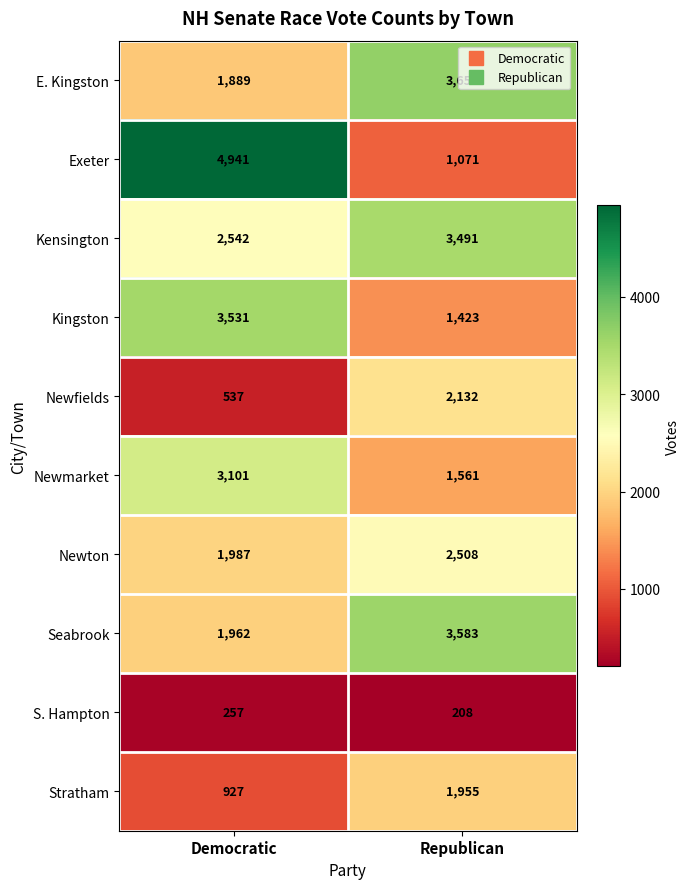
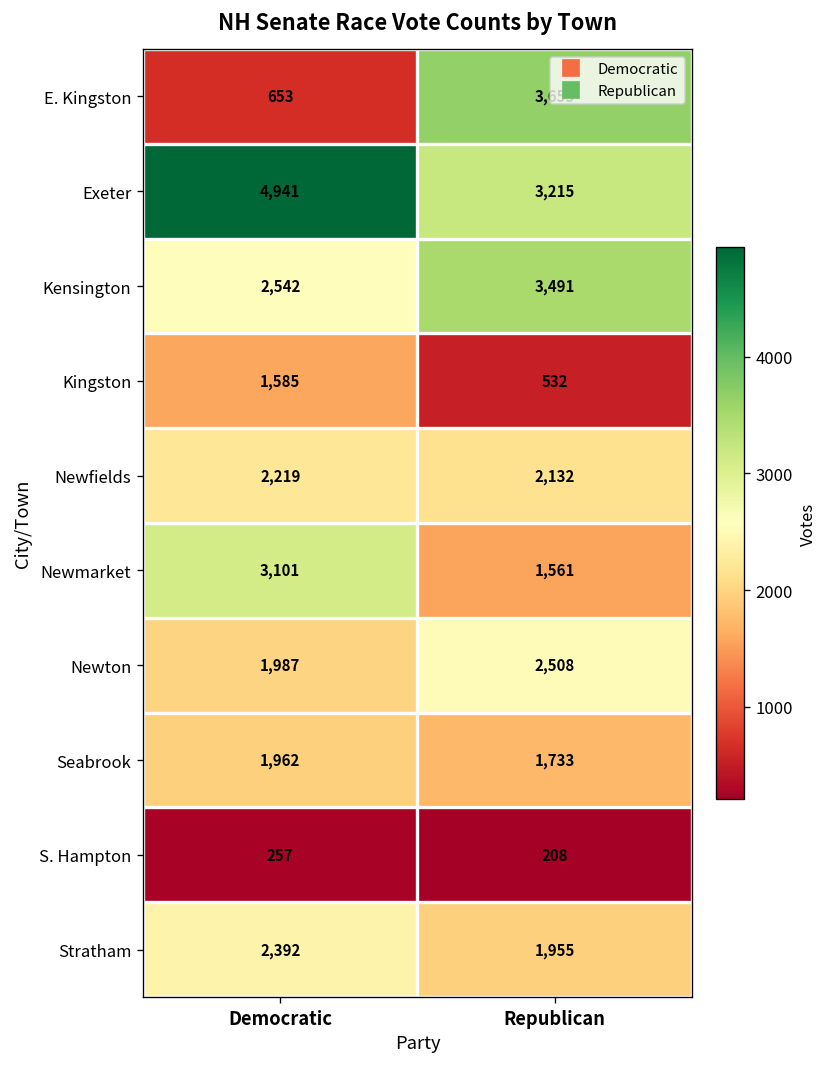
  {
    "E. Kingston": {
-     "Democratic": "1,889"
+     "Democratic": "653"
    },
    "Exeter": {
      "Democratic": "4,941",
-     "Republican": "1,071"
+     "Republican": "3,215"
    },
    "Kensington": {
      "Democratic": "2,542",
      "Republican": "3,491"
    },
    "Kingston": {
-     "Democratic": "3,531",
-     "Republican": "1,423"
+     "Democratic": "1,585",
+     "Republican": "532"
    },
    "Newfields": {
-     "Democratic": "537",
+     "Democratic": "2,219",
      "Republican": "2,132"
    },
    "Newmarket": {
      "Democratic": "3,101",
      "Republican": "1,561"
    },
    "Newton": {
      "Democratic": "1,987",
      "Republican": "2,508"
    },
    "Seabrook": {
      "Democratic": "1,962",
-     "Republican": "3,583"
+     "Republican": "1,733"
    },
    "S. Hampton": {
      "Democratic": "257",
      "Republican": "208"
    },
    "Stratham": {
-     "Democratic": "927",
+     "Democratic": "2,392",
      "Republican": "1,955"
    }
  }
